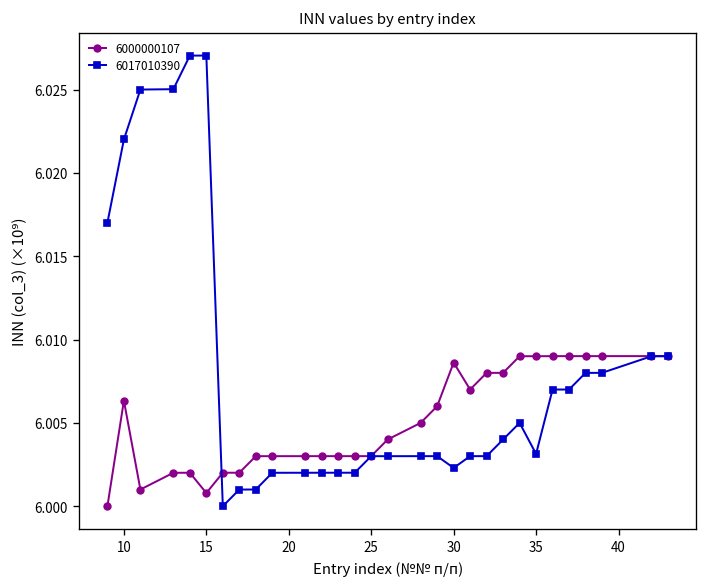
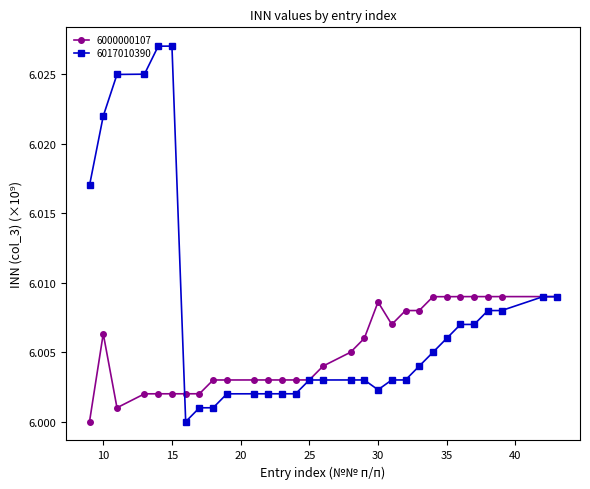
  {
    "6000000107": {
      "10": 6.0063,
-     "15": 6.0008,
+     "15": 6.0020,
      "30": 6.0086,
      "35": 6.0090
    },
    "6017010390": {
      "10": 6.0220,
      "15": 6.0270,
      "30": 6.0023,
-     "35": 6.0031
+     "35": 6.0060
    }
  }
